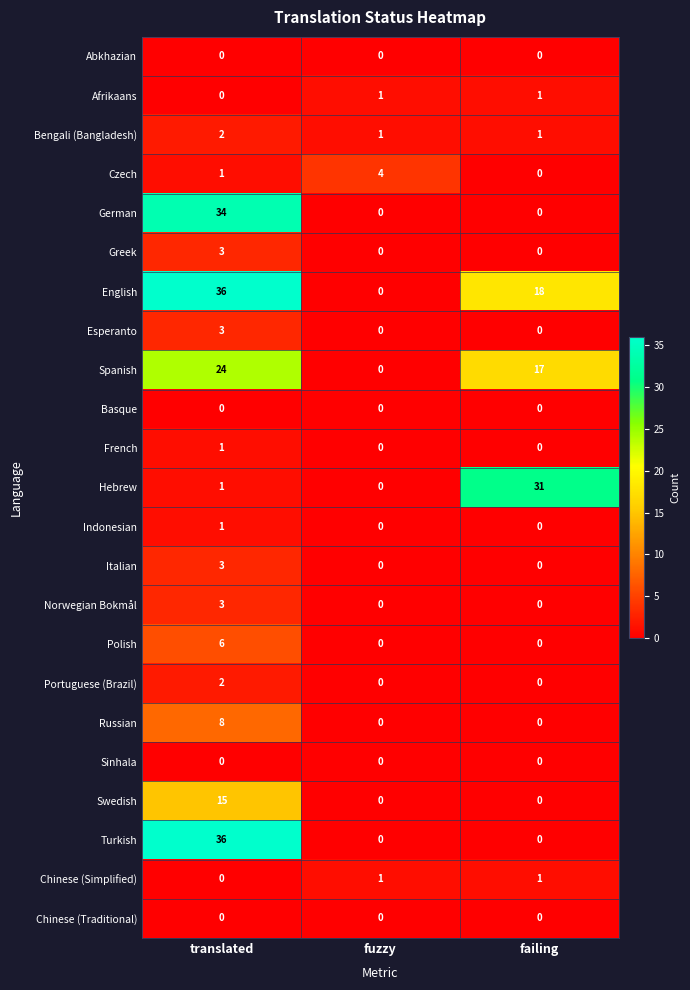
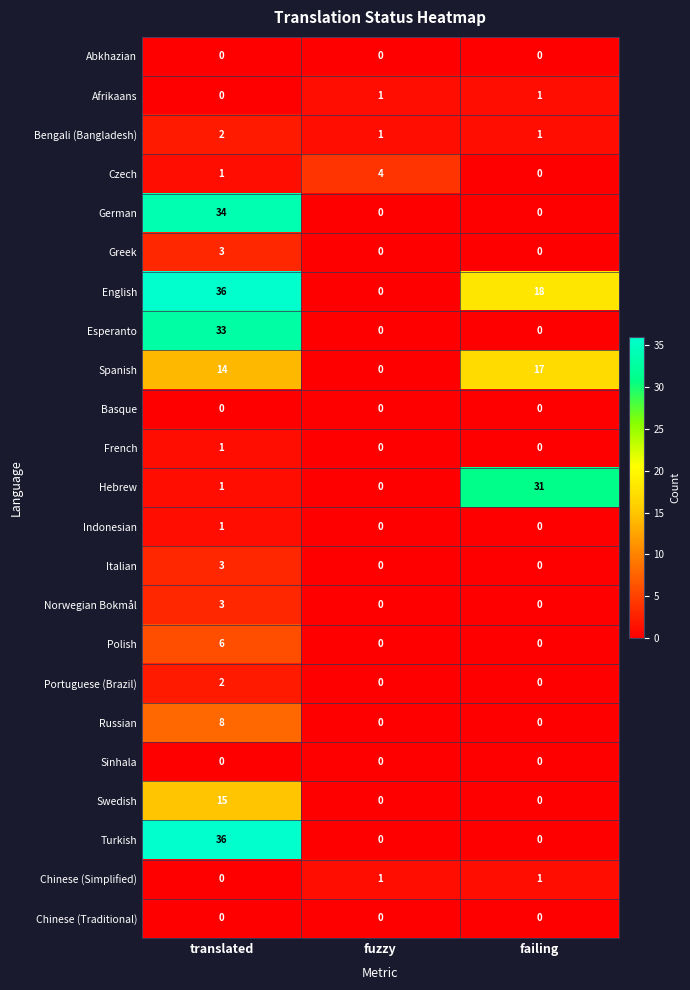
  {
    "Abkhazian": {
      "translated": 0,
      "fuzzy": 0,
      "failing": 0
    },
    "Afrikaans": {
      "translated": 0,
      "fuzzy": 1,
      "failing": 1
    },
    "Bengali (Bangladesh)": {
      "translated": 2,
      "fuzzy": 1,
      "failing": 1
    },
    "Czech": {
      "translated": 1,
      "fuzzy": 4,
      "failing": 0
    },
    "German": {
      "translated": 34,
      "fuzzy": 0,
      "failing": 0
    },
    "Greek": {
      "translated": 3,
      "fuzzy": 0,
      "failing": 0
    },
    "English": {
      "translated": 36,
      "fuzzy": 0,
      "failing": 18
    },
    "Esperanto": {
-     "translated": 3,
+     "translated": 33,
      "fuzzy": 0,
      "failing": 0
    },
    "Spanish": {
-     "translated": 24,
+     "translated": 14,
      "fuzzy": 0,
      "failing": 17
    },
    "Basque": {
      "translated": 0,
      "fuzzy": 0,
      "failing": 0
    },
    "French": {
      "translated": 1,
      "fuzzy": 0,
      "failing": 0
    },
    "Hebrew": {
      "translated": 1,
      "fuzzy": 0,
      "failing": 31
    },
    "Indonesian": {
      "translated": 1,
      "fuzzy": 0,
      "failing": 0
    },
    "Italian": {
      "translated": 3,
      "fuzzy": 0,
      "failing": 0
    },
    "Norwegian Bokmål": {
      "translated": 3,
      "fuzzy": 0,
      "failing": 0
    },
    "Polish": {
      "translated": 6,
      "fuzzy": 0,
      "failing": 0
    },
    "Portuguese (Brazil)": {
      "translated": 2,
      "fuzzy": 0,
      "failing": 0
    },
    "Russian": {
      "translated": 8,
      "fuzzy": 0,
      "failing": 0
    },
    "Sinhala": {
      "translated": 0,
      "fuzzy": 0,
      "failing": 0
    },
    "Swedish": {
      "translated": 15,
      "fuzzy": 0,
      "failing": 0
    },
    "Turkish": {
      "translated": 36,
      "fuzzy": 0,
      "failing": 0
    },
    "Chinese (Simplified)": {
      "translated": 0,
      "fuzzy": 1,
      "failing": 1
    },
    "Chinese (Traditional)": {
      "translated": 0,
      "fuzzy": 0,
      "failing": 0
    }
  }
